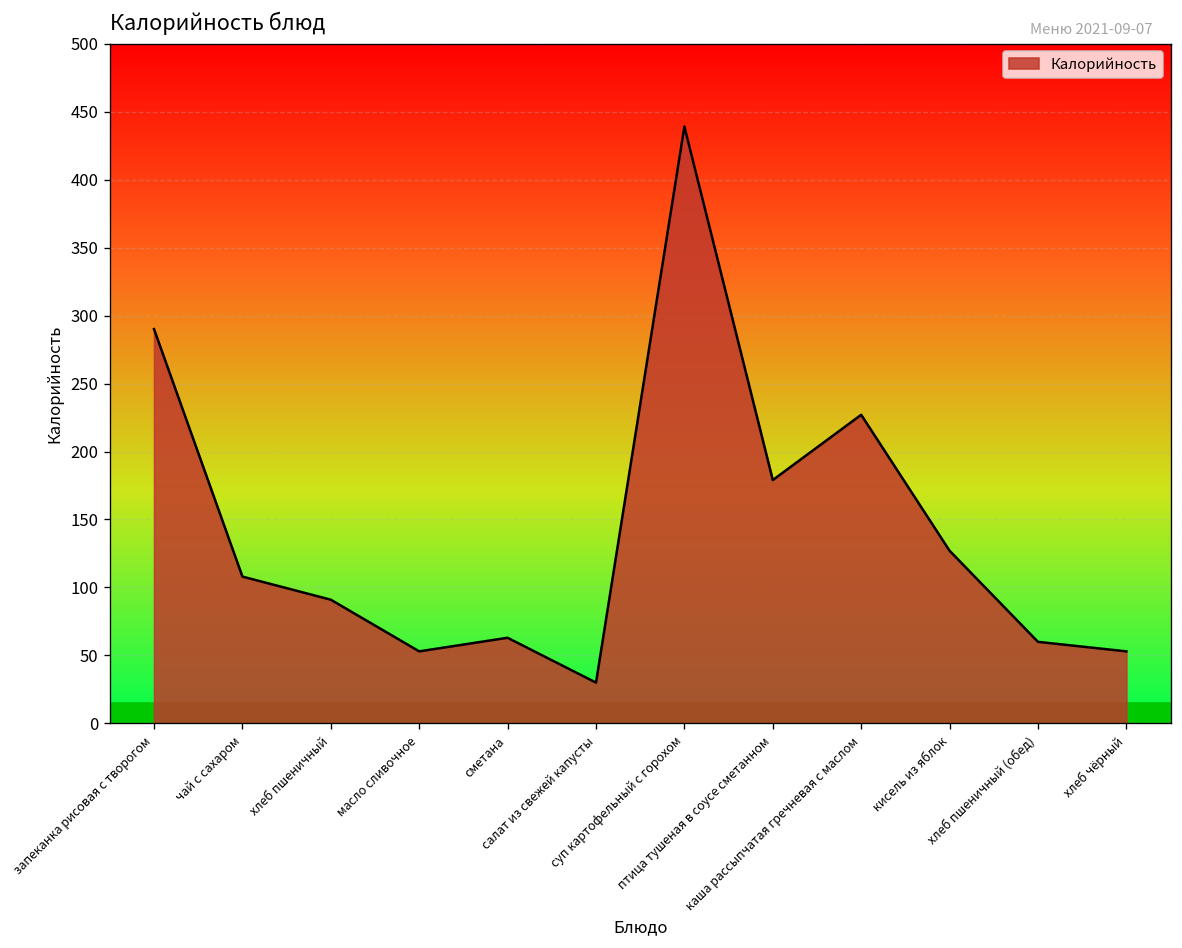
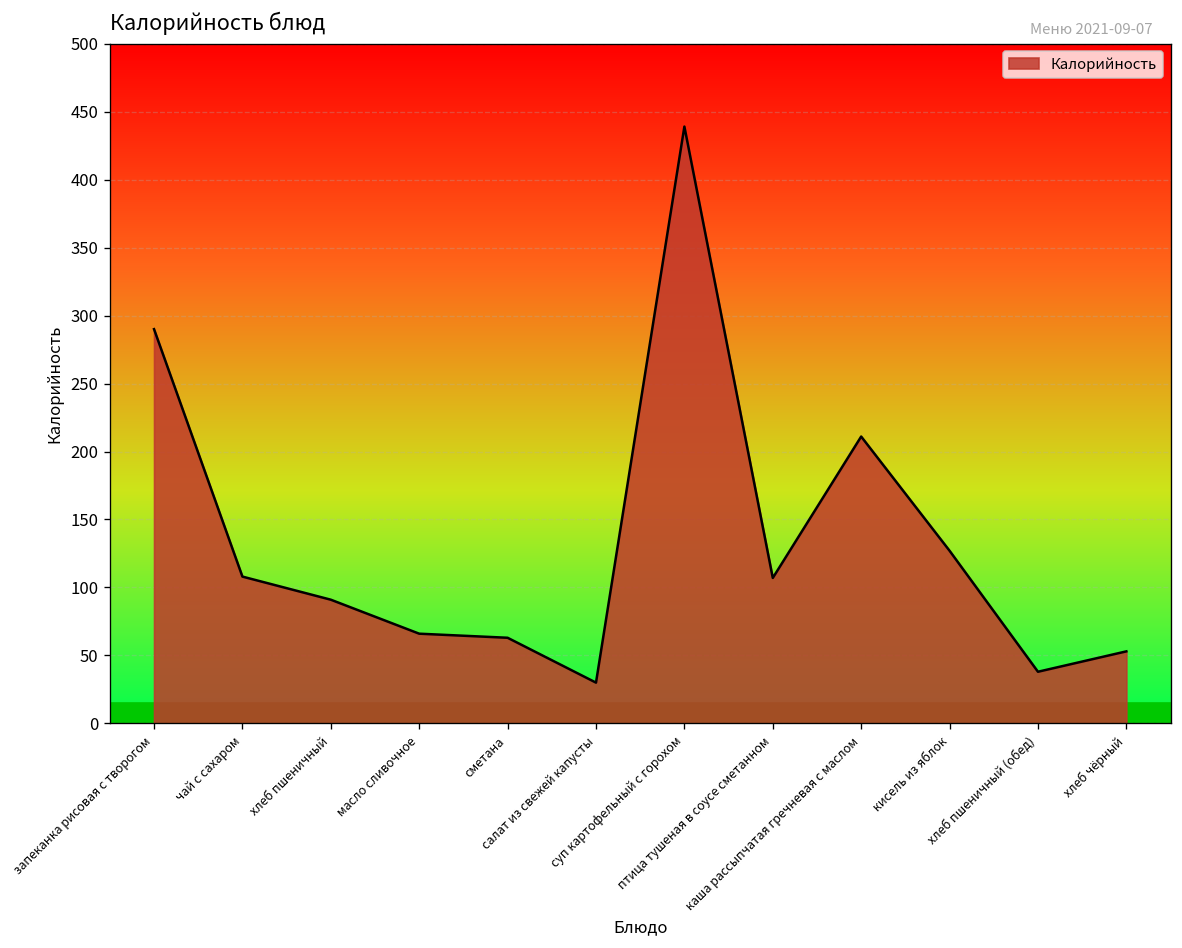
  {
    "запеканка рисовая с творогом": 290,
    "чай с сахаром": 108,
    "хлеб пшеничный": 91,
-   "масло сливочное": 53,
+   "масло сливочное": 66,
    "сметана": 63,
    "салат из свежей капусты": 30,
    "суп картофельный с горохом": 439,
-   "птица тушеная в соусе сметанном": 179,
-   "каша рассыпчатая гречневая с маслом": 227,
+   "птица тушеная в соусе сметанном": 107,
+   "каша рассыпчатая гречневая с маслом": 211,
    "кисель из яблок": 127,
-   "хлеб пшеничный (обед)": 60,
+   "хлеб пшеничный (обед)": 38,
    "хлеб чёрный": 53
  }
